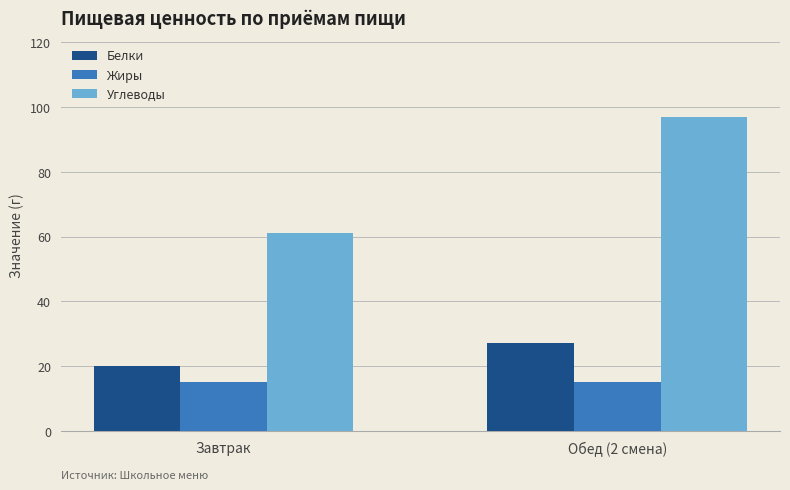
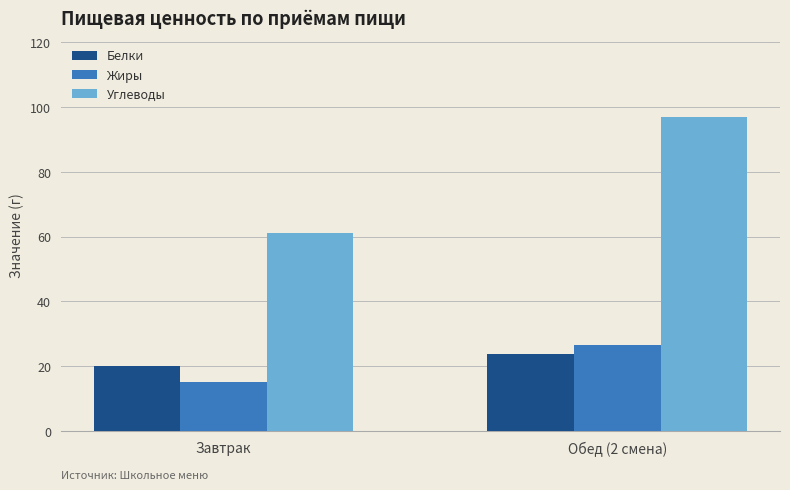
  {
    "Белки": {
      "Завтрак": 20,
-     "Обед (2 смена)": 27
+     "Обед (2 смена)": 24
    },
    "Жиры": {
      "Завтрак": 15,
-     "Обед (2 смена)": 15
+     "Обед (2 смена)": 26
    },
    "Углеводы": {
      "Завтрак": 61,
      "Обед (2 смена)": 97
    }
  }
